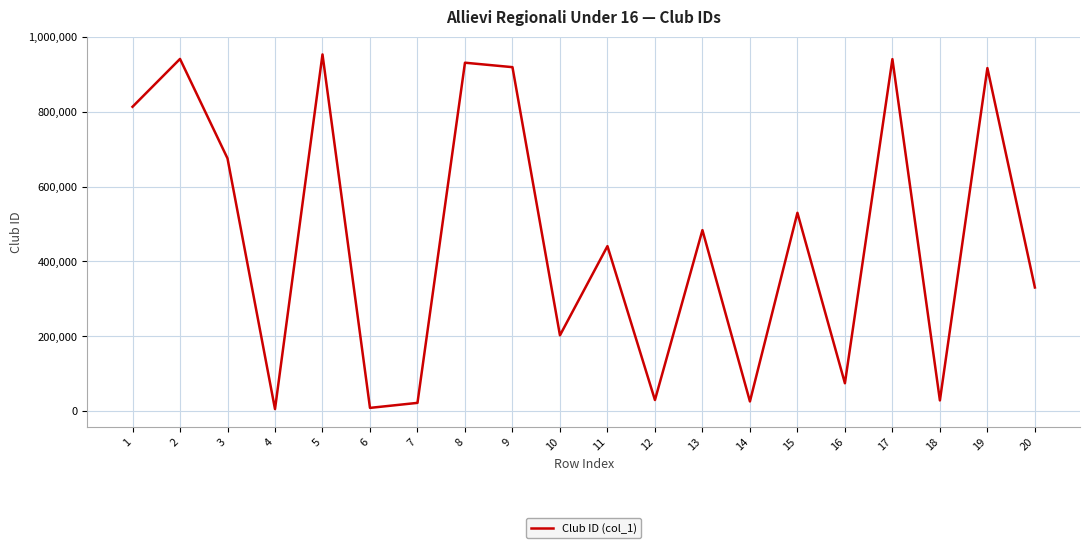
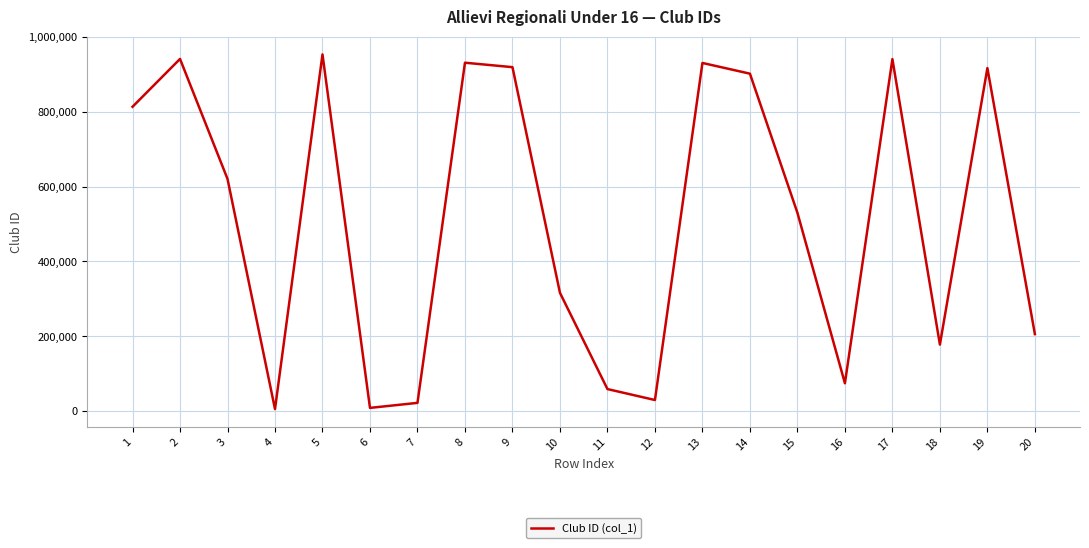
  {
    "1": "810,000",
    "2": "940,000",
-   "3": "680,000",
+   "3": "620,000",
    "4": "10,000",
    "5": "950,000",
    "6": "10,000",
    "7": "20,000",
    "8": "930,000",
    "9": "920,000",
-   "10": "200,000",
-   "11": "440,000",
+   "10": "320,000",
+   "11": "60,000",
    "12": "30,000",
-   "13": "480,000",
-   "14": "30,000",
+   "13": "930,000",
+   "14": "900,000",
    "15": "530,000",
    "16": "70,000",
    "17": "940,000",
-   "18": "30,000",
+   "18": "180,000",
    "19": "920,000",
-   "20": "330,000"
+   "20": "210,000"
  }
